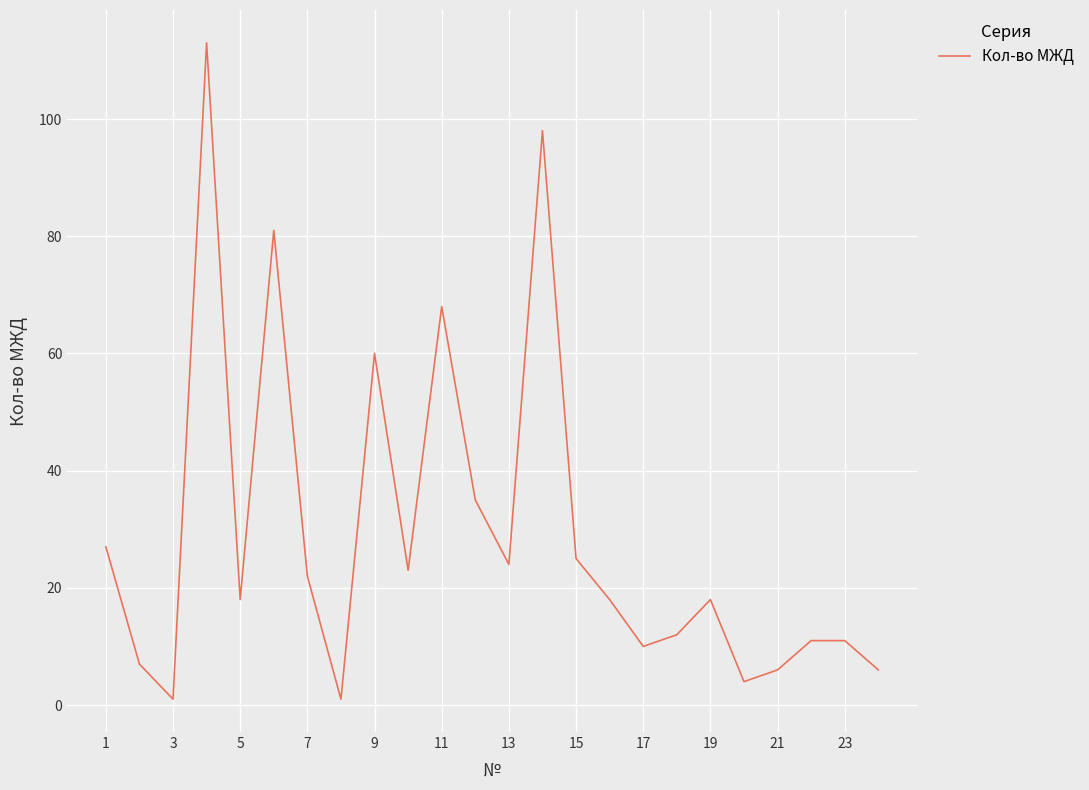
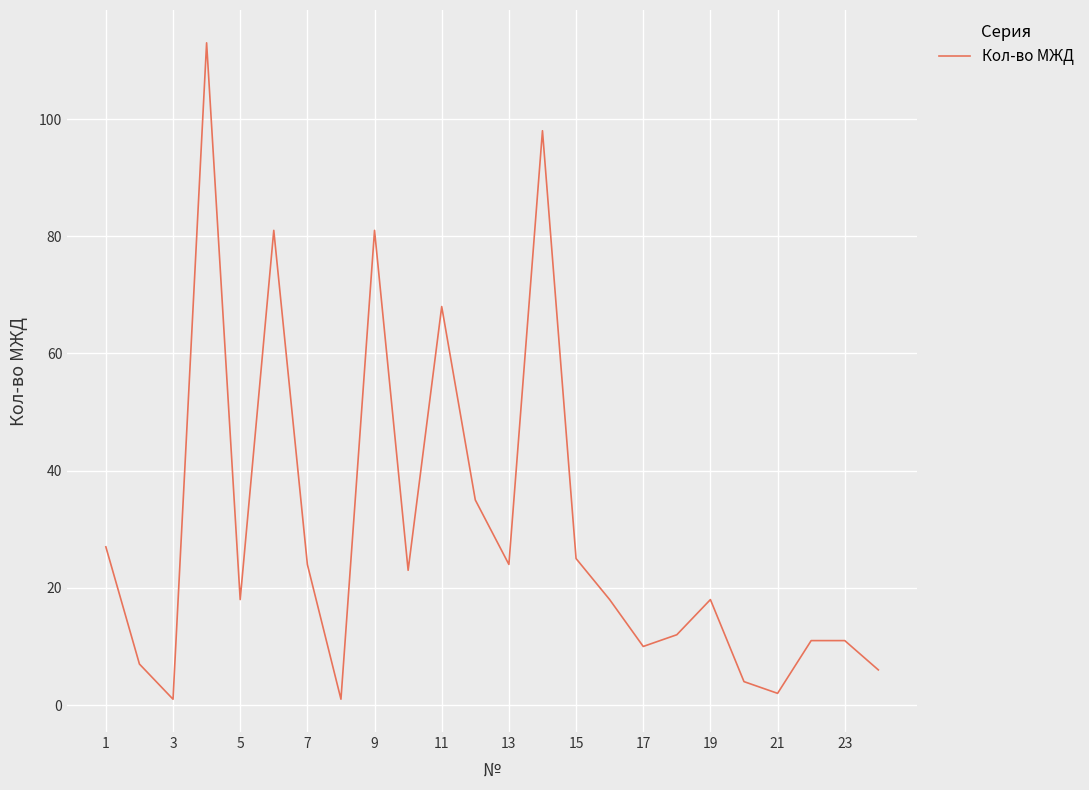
  {
    "1": 27,
    "3": 1,
    "5": 18,
-   "7": 22,
-   "9": 60,
+   "7": 24,
+   "9": 81,
    "11": 68,
    "13": 24,
    "15": 25,
    "17": 10,
    "19": 18,
-   "21": 6,
+   "21": 2,
    "23": 11
  }
